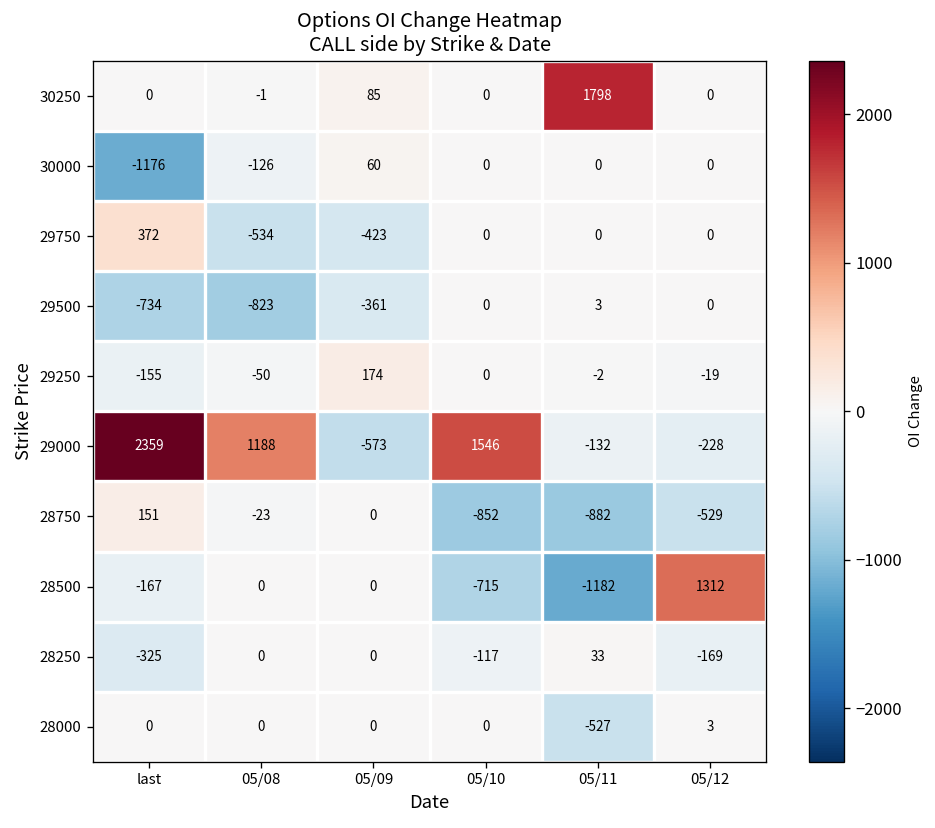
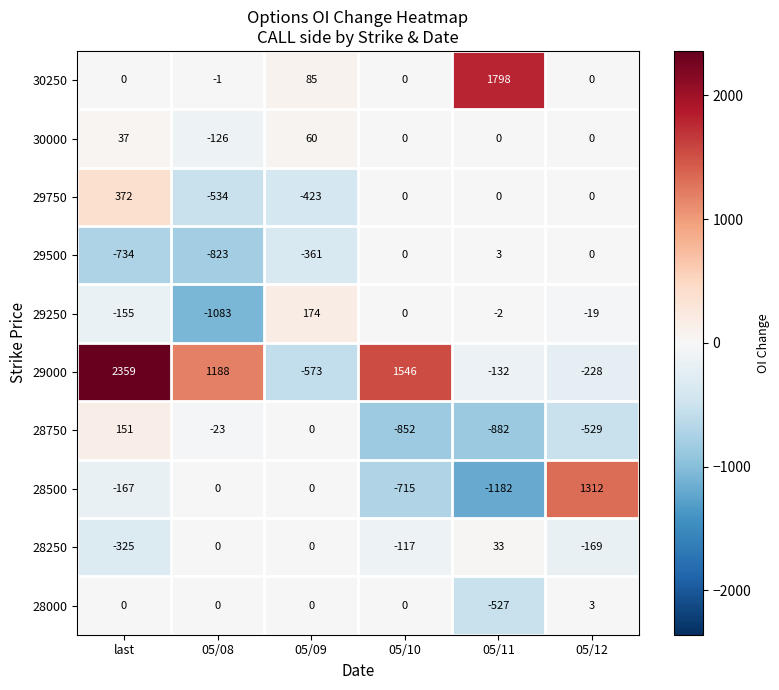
  {
    "30250": {
      "last": 0,
      "05/08": -1,
      "05/09": 85,
      "05/10": 0,
      "05/11": 1798,
      "05/12": 0
    },
    "30000": {
-     "last": -1176,
+     "last": 37,
      "05/08": -126,
      "05/09": 60,
      "05/10": 0,
      "05/11": 0,
      "05/12": 0
    },
    "29750": {
      "last": 372,
      "05/08": -534,
      "05/09": -423,
      "05/10": 0,
      "05/11": 0,
      "05/12": 0
    },
    "29500": {
      "last": -734,
      "05/08": -823,
      "05/09": -361,
      "05/10": 0,
      "05/11": 3,
      "05/12": 0
    },
    "29250": {
      "last": -155,
-     "05/08": -50,
+     "05/08": -1083,
      "05/09": 174,
      "05/10": 0,
      "05/11": -2,
      "05/12": -19
    },
    "29000": {
      "last": 2359,
      "05/08": 1188,
      "05/09": -573,
      "05/10": 1546,
      "05/11": -132,
      "05/12": -228
    },
    "28750": {
      "last": 151,
      "05/08": -23,
      "05/09": 0,
      "05/10": -852,
      "05/11": -882,
      "05/12": -529
    },
    "28500": {
      "last": -167,
      "05/08": 0,
      "05/09": 0,
      "05/10": -715,
      "05/11": -1182,
      "05/12": 1312
    },
    "28250": {
      "last": -325,
      "05/08": 0,
      "05/09": 0,
      "05/10": -117,
      "05/11": 33,
      "05/12": -169
    },
    "28000": {
      "last": 0,
      "05/08": 0,
      "05/09": 0,
      "05/10": 0,
      "05/11": -527,
      "05/12": 3
    }
  }
